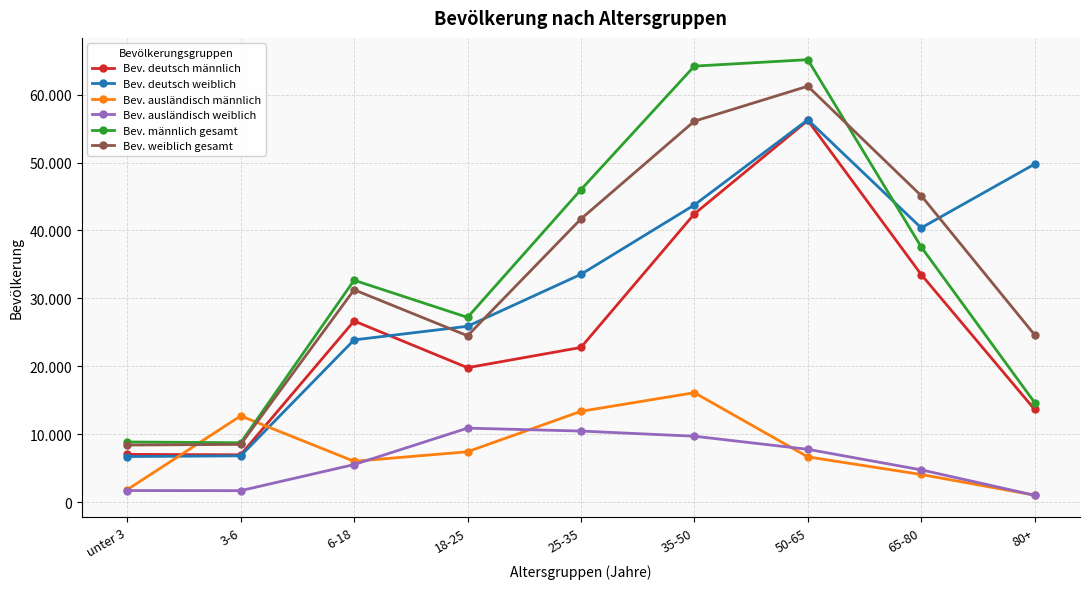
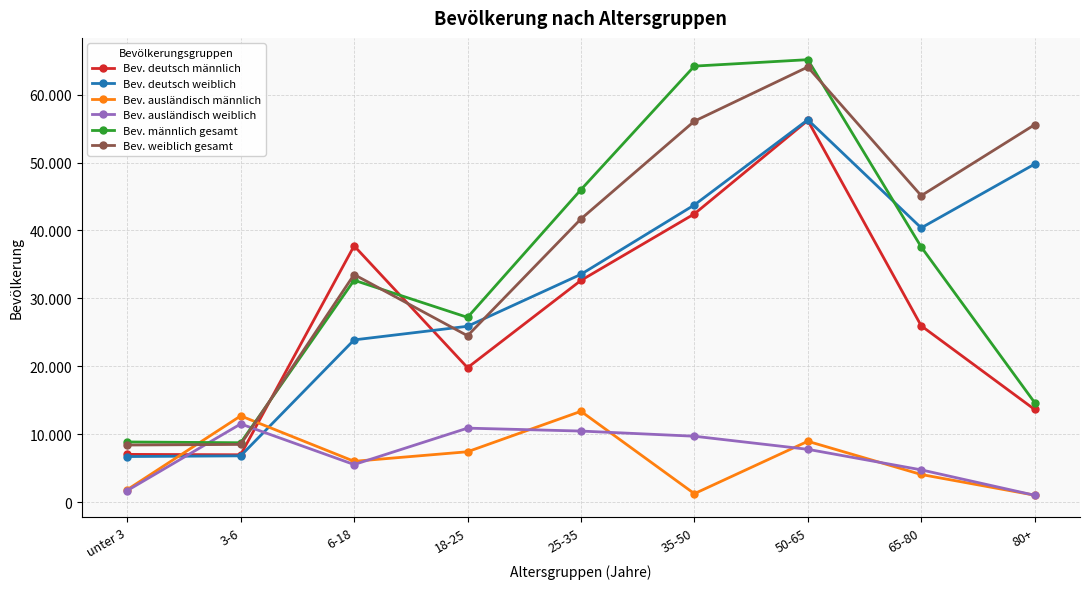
  {
    "Bev. deutsch männlich": {
-     "6-18": 27,
+     "6-18": 38,
      "18-25": 20,
-     "25-35": 23,
+     "25-35": 33,
      "35-50": 42,
-     "65-80": 34,
+     "65-80": 26,
      "80+": 14
    },
    "Bev. deutsch weiblich": {
      "6-18": 24,
      "18-25": 26,
      "25-35": 34,
      "35-50": 44,
      "65-80": 40,
      "80+": 50
    },
    "Bev. ausländisch männlich": {
      "3-6": 13,
      "6-18": 6,
      "18-25": 7,
      "25-35": 13,
-     "35-50": 16,
-     "50-65": 7,
+     "35-50": 1,
+     "50-65": 9,
      "65-80": 4
    },
    "Bev. ausländisch weiblich": {
-     "3-6": 2,
+     "3-6": 12,
      "6-18": 6,
      "18-25": 11,
      "25-35": 10,
      "35-50": 10,
      "50-65": 8,
      "65-80": 5
    },
    "Bev. männlich gesamt": {
      "unter 3": 9,
      "6-18": 33,
      "18-25": 27,
      "25-35": 46,
      "35-50": 64,
      "50-65": 65,
      "65-80": 38,
      "80+": 15
    },
    "Bev. weiblich gesamt": {
      "unter 3": 8,
-     "6-18": 31,
+     "6-18": 34,
      "18-25": 24,
      "25-35": 42,
      "35-50": 56,
-     "50-65": 61,
+     "50-65": 64,
      "65-80": 45,
-     "80+": 25
+     "80+": 56
    }
  }
